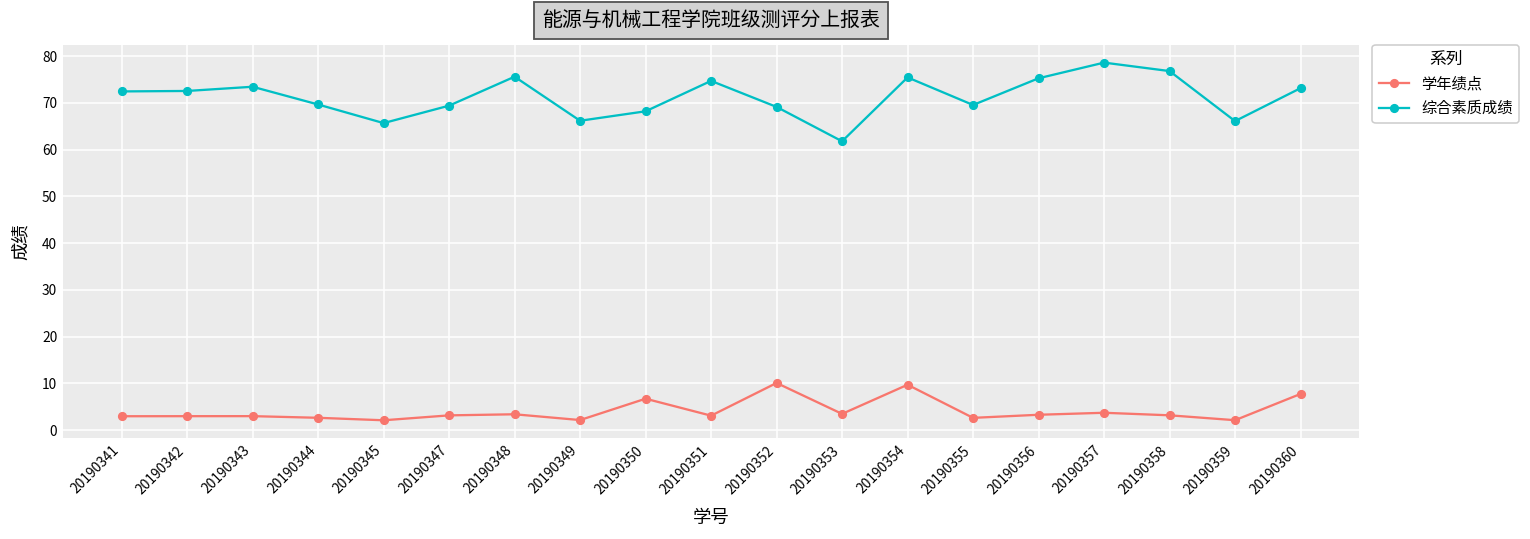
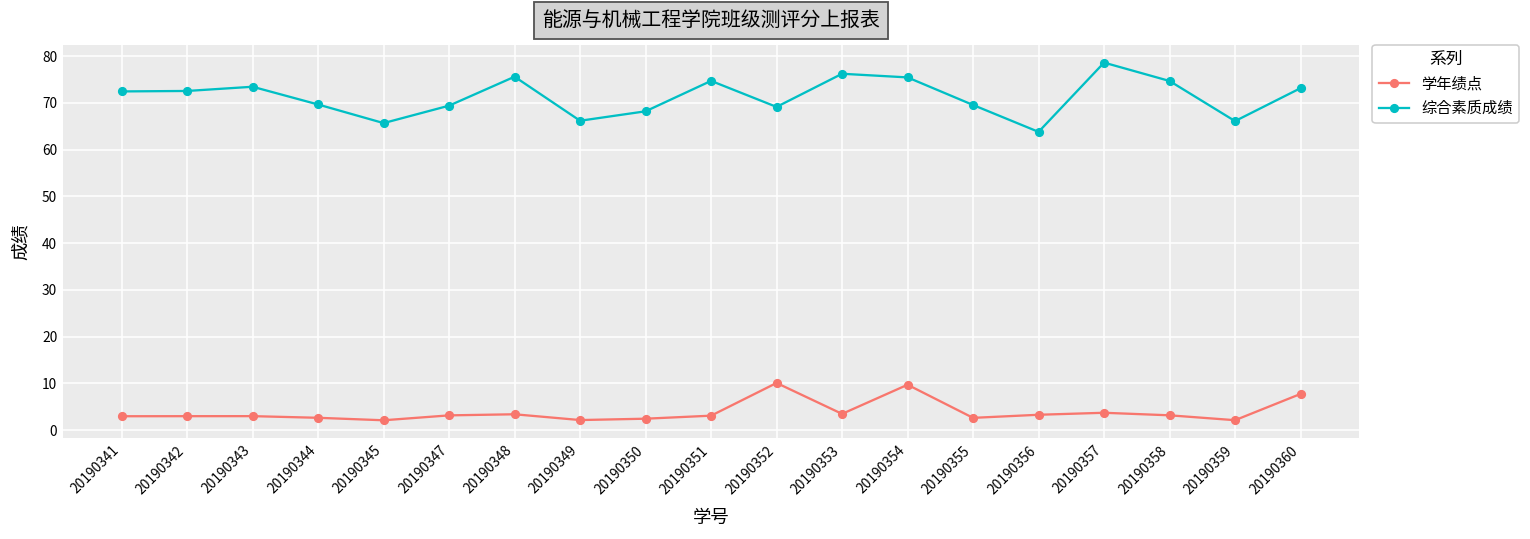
  {
    "学年绩点": {
      "20190341": 3,
      "20190342": 3,
      "20190343": 3,
      "20190344": 3,
      "20190345": 2,
      "20190347": 3,
      "20190348": 3,
      "20190349": 2,
-     "20190350": 7,
+     "20190350": 2,
      "20190351": 3,
      "20190352": 10,
      "20190353": 3,
      "20190354": 10,
      "20190355": 3,
      "20190356": 3,
      "20190357": 4,
      "20190358": 3,
      "20190359": 2,
      "20190360": 8
    },
    "综合素质成绩": {
      "20190341": 72,
      "20190342": 73,
      "20190343": 73,
      "20190344": 70,
      "20190345": 66,
      "20190347": 69,
      "20190348": 76,
      "20190349": 66,
      "20190350": 68,
      "20190351": 75,
      "20190352": 69,
-     "20190353": 62,
+     "20190353": 76,
      "20190354": 75,
      "20190355": 70,
-     "20190356": 75,
+     "20190356": 64,
      "20190357": 79,
-     "20190358": 77,
+     "20190358": 75,
      "20190359": 66,
      "20190360": 73
    }
  }
